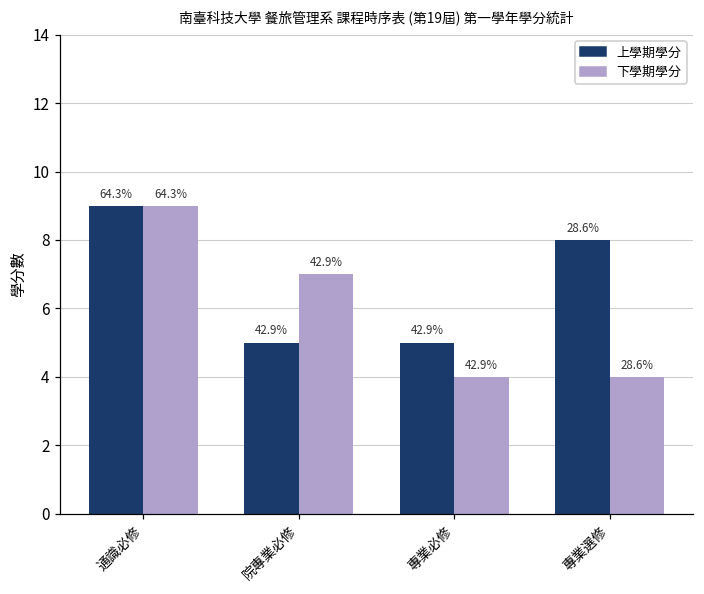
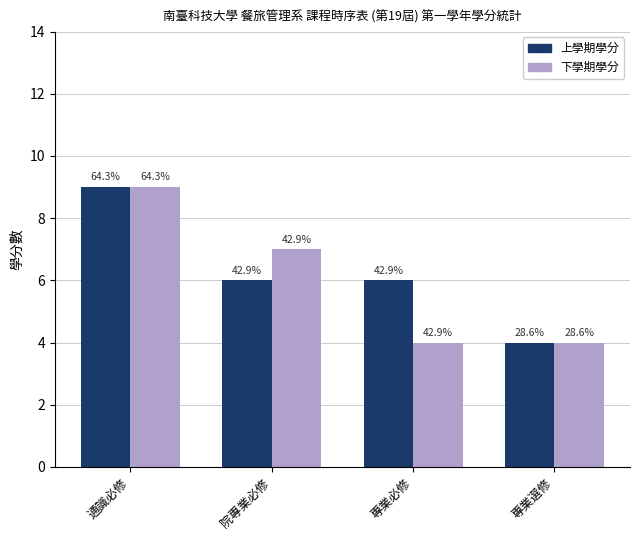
  {
    "上學期學分": {
-     "院專業必修": 5,
-     "專業必修": 5,
-     "專業選修": 8
+     "院專業必修": 6,
+     "專業必修": 6,
+     "專業選修": 4
    }
  }
